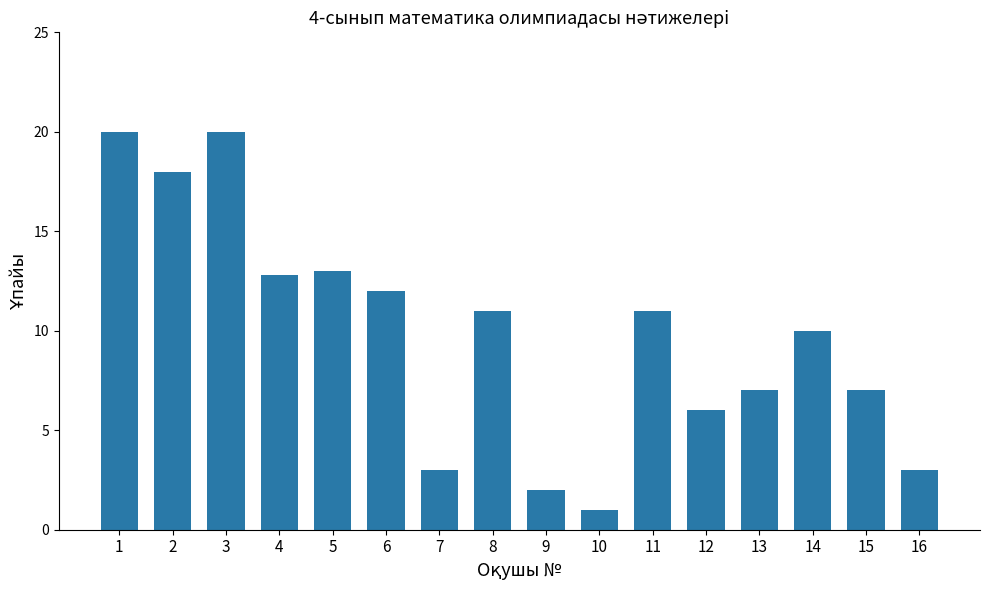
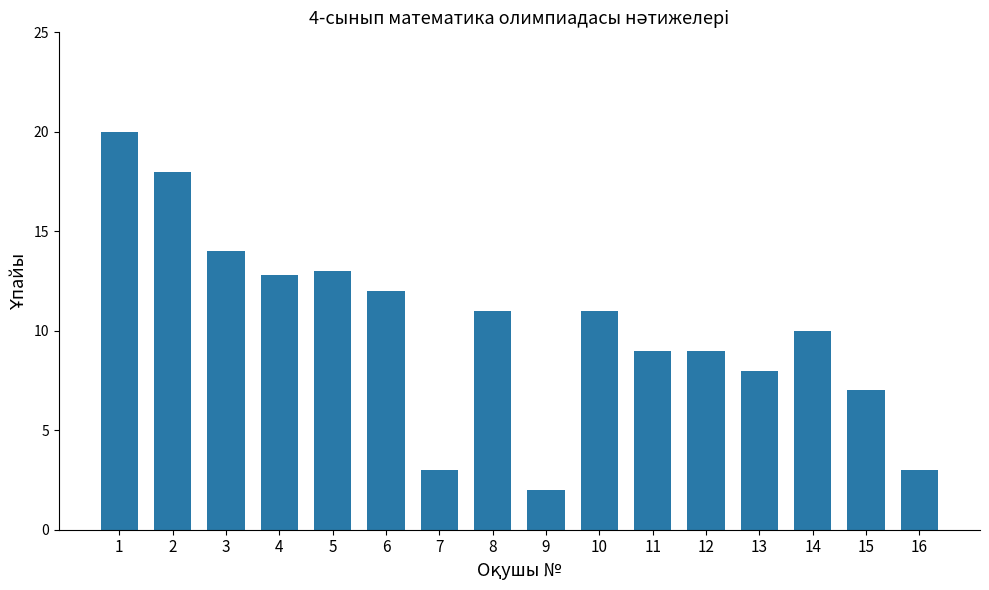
  {
    "1": 20,
    "2": 18,
-   "3": 20,
+   "3": 14,
    "4": 12.8,
    "5": 13,
    "6": 12,
    "7": 3,
    "8": 11,
    "9": 2,
-   "10": 1,
-   "11": 11,
-   "12": 6,
-   "13": 7,
+   "10": 11,
+   "11": 9,
+   "12": 9,
+   "13": 8,
    "14": 10,
    "15": 7,
    "16": 3
  }
